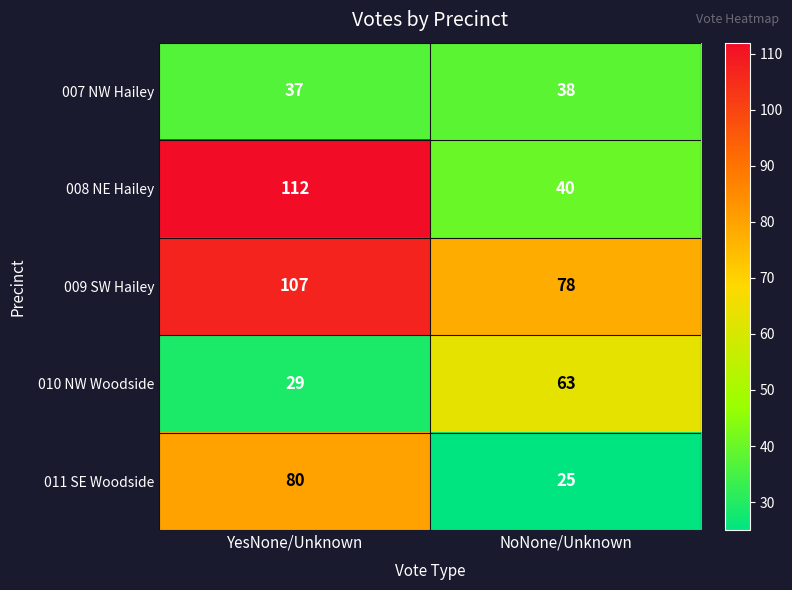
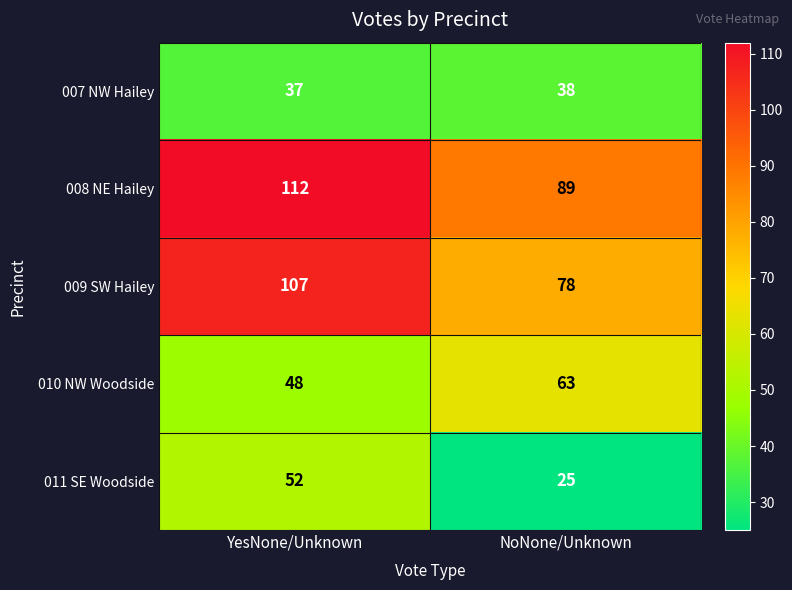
  {
    "007 NW Hailey": {
      "YesNone/Unknown": 37,
      "NoNone/Unknown": 38
    },
    "008 NE Hailey": {
      "YesNone/Unknown": 112,
-     "NoNone/Unknown": 40
+     "NoNone/Unknown": 89
    },
    "009 SW Hailey": {
      "YesNone/Unknown": 107,
      "NoNone/Unknown": 78
    },
    "010 NW Woodside": {
-     "YesNone/Unknown": 29,
+     "YesNone/Unknown": 48,
      "NoNone/Unknown": 63
    },
    "011 SE Woodside": {
-     "YesNone/Unknown": 80,
+     "YesNone/Unknown": 52,
      "NoNone/Unknown": 25
    }
  }
